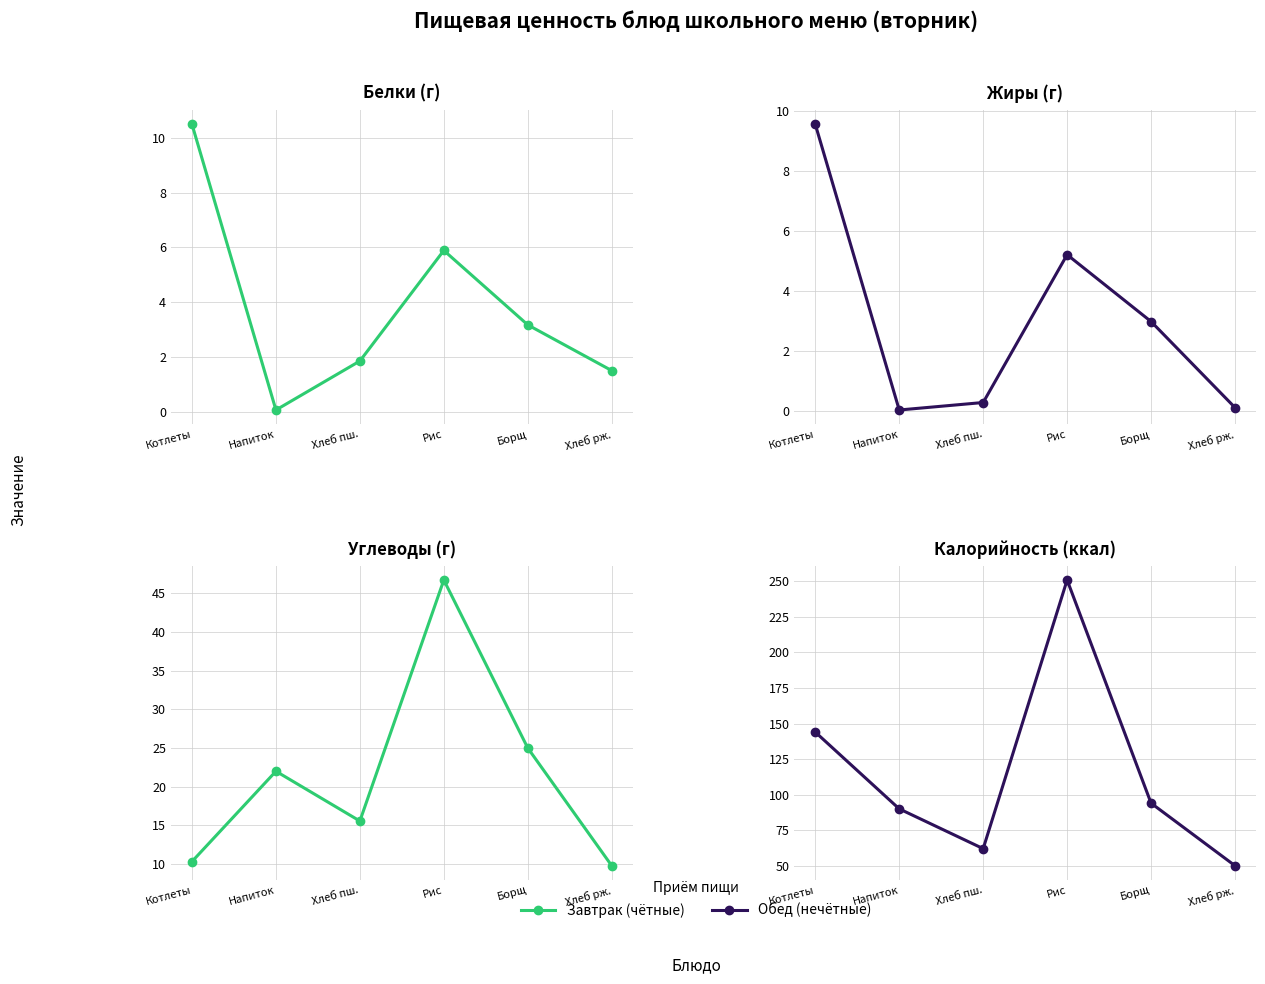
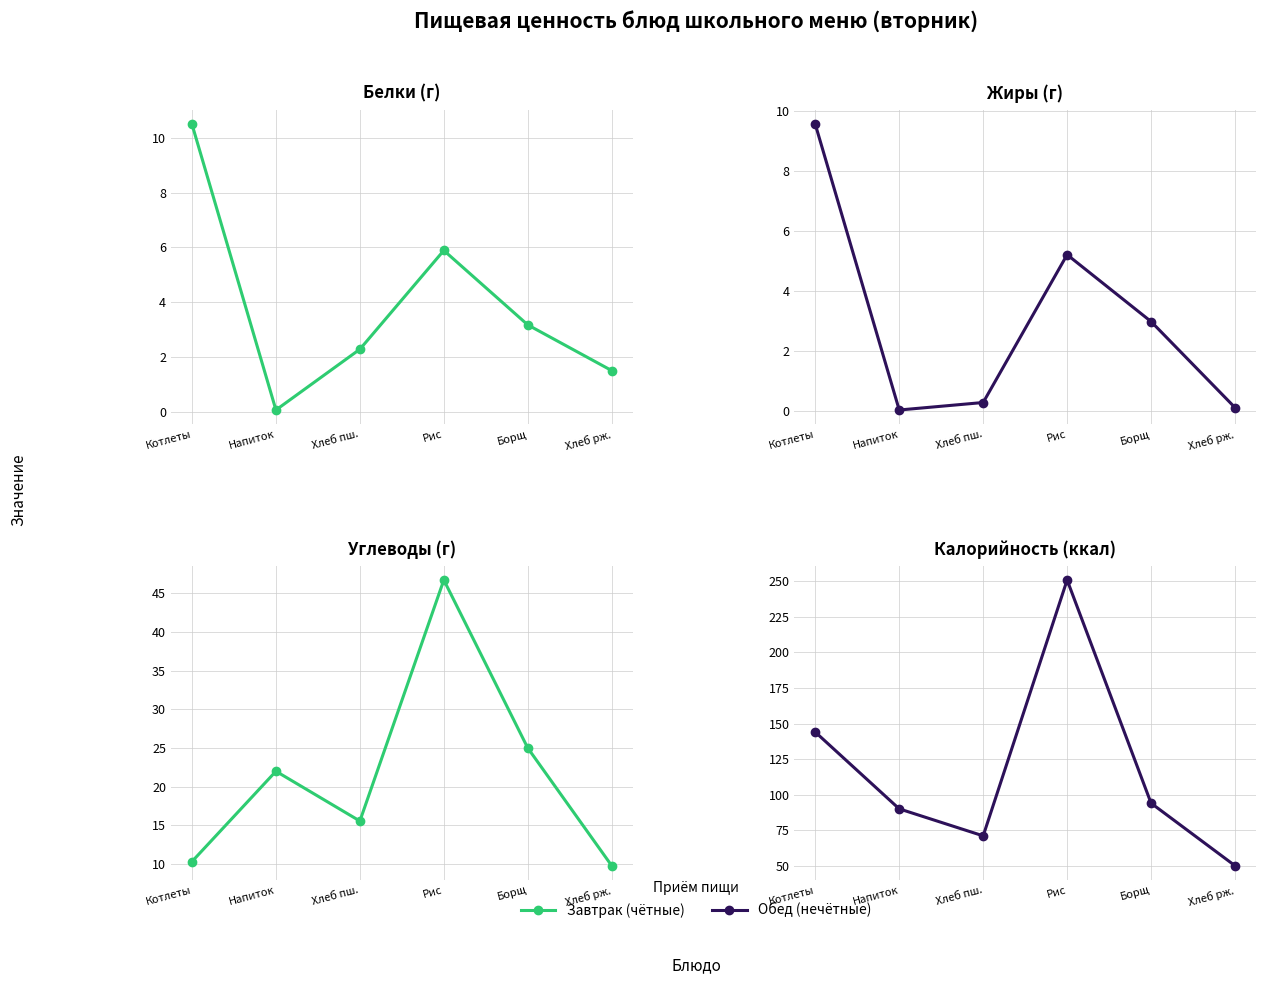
  {
    "Белки (г)": {
      "Котлеты": 10.5,
      "Напиток": 0.1,
-     "Хлеб пш.": 1.9,
+     "Хлеб пш.": 2.3,
      "Рис": 5.9,
      "Борщ": 3.2,
      "Хлеб рж.": 1.5
    },
    "Жиры (г)": {
      "Котлеты": 9.6,
      "Напиток": 0.0,
      "Хлеб пш.": 0.3,
      "Рис": 5.2,
      "Борщ": 3.0,
      "Хлеб рж.": 0.1
    },
    "Углеводы (г)": {
      "Котлеты": 10,
      "Напиток": 22,
      "Хлеб пш.": 16,
      "Рис": 47,
      "Борщ": 25,
      "Хлеб рж.": 10
    },
    "Калорийность (ккал)": {
      "Котлеты": 144,
      "Напиток": 90,
-     "Хлеб пш.": 62,
+     "Хлеб пш.": 71,
      "Рис": 251,
      "Борщ": 94,
      "Хлеб рж.": 50
    }
  }
